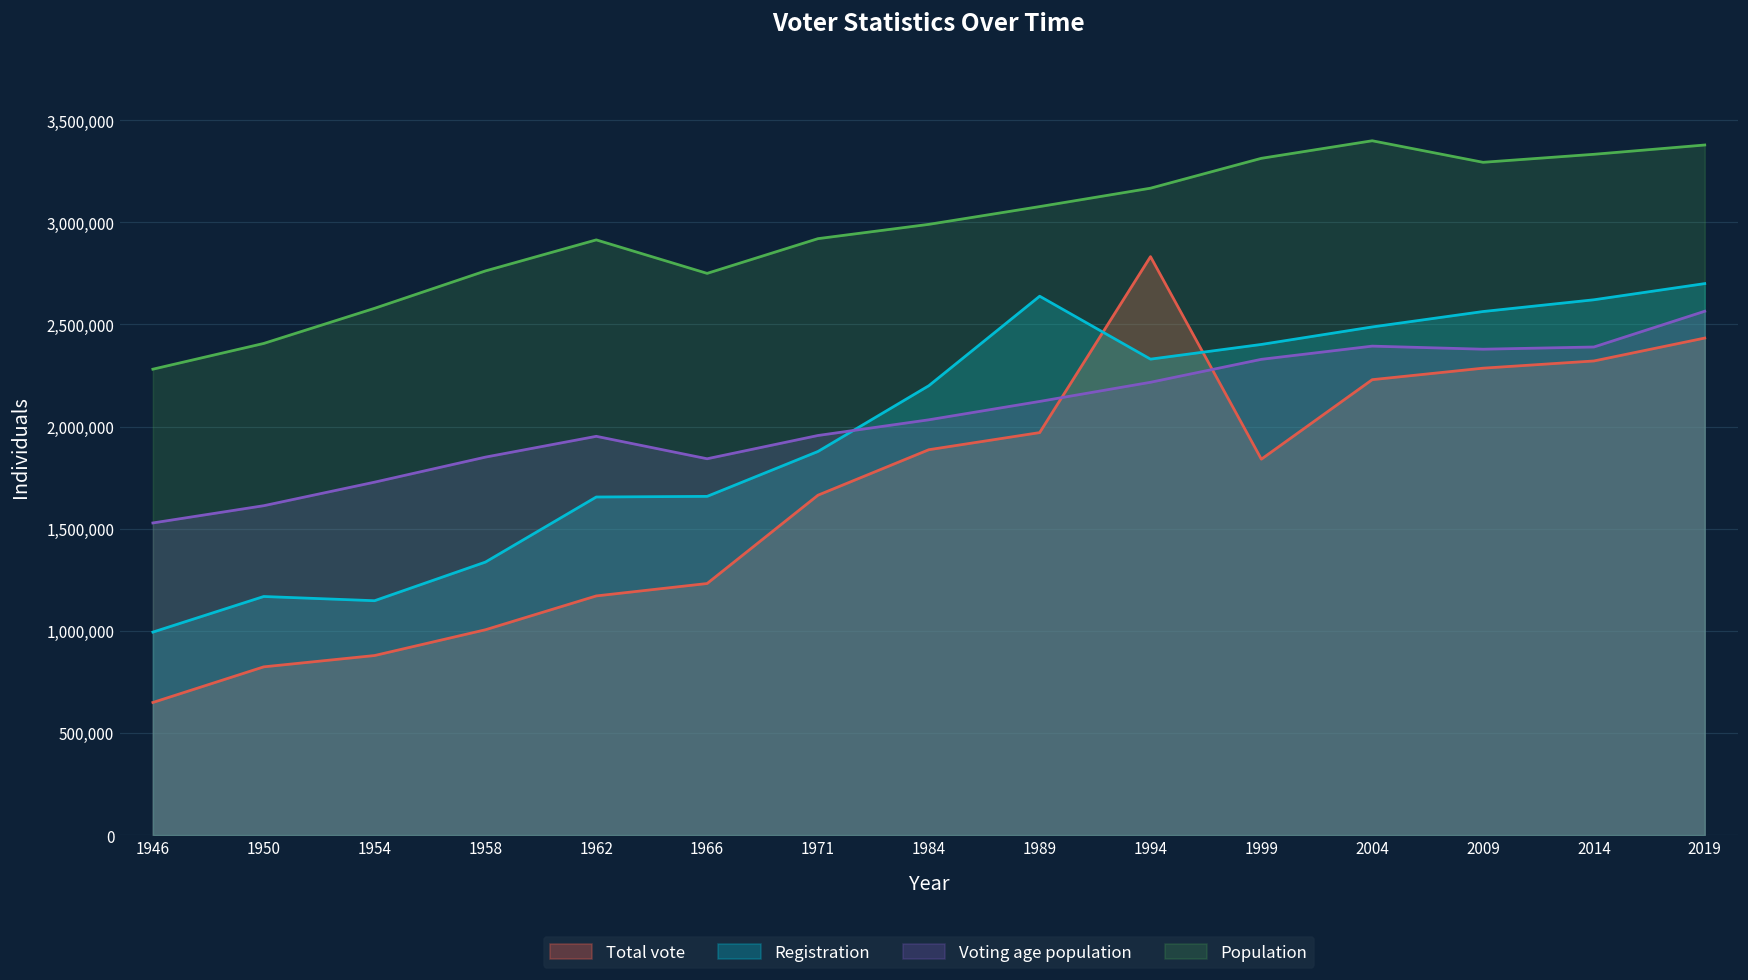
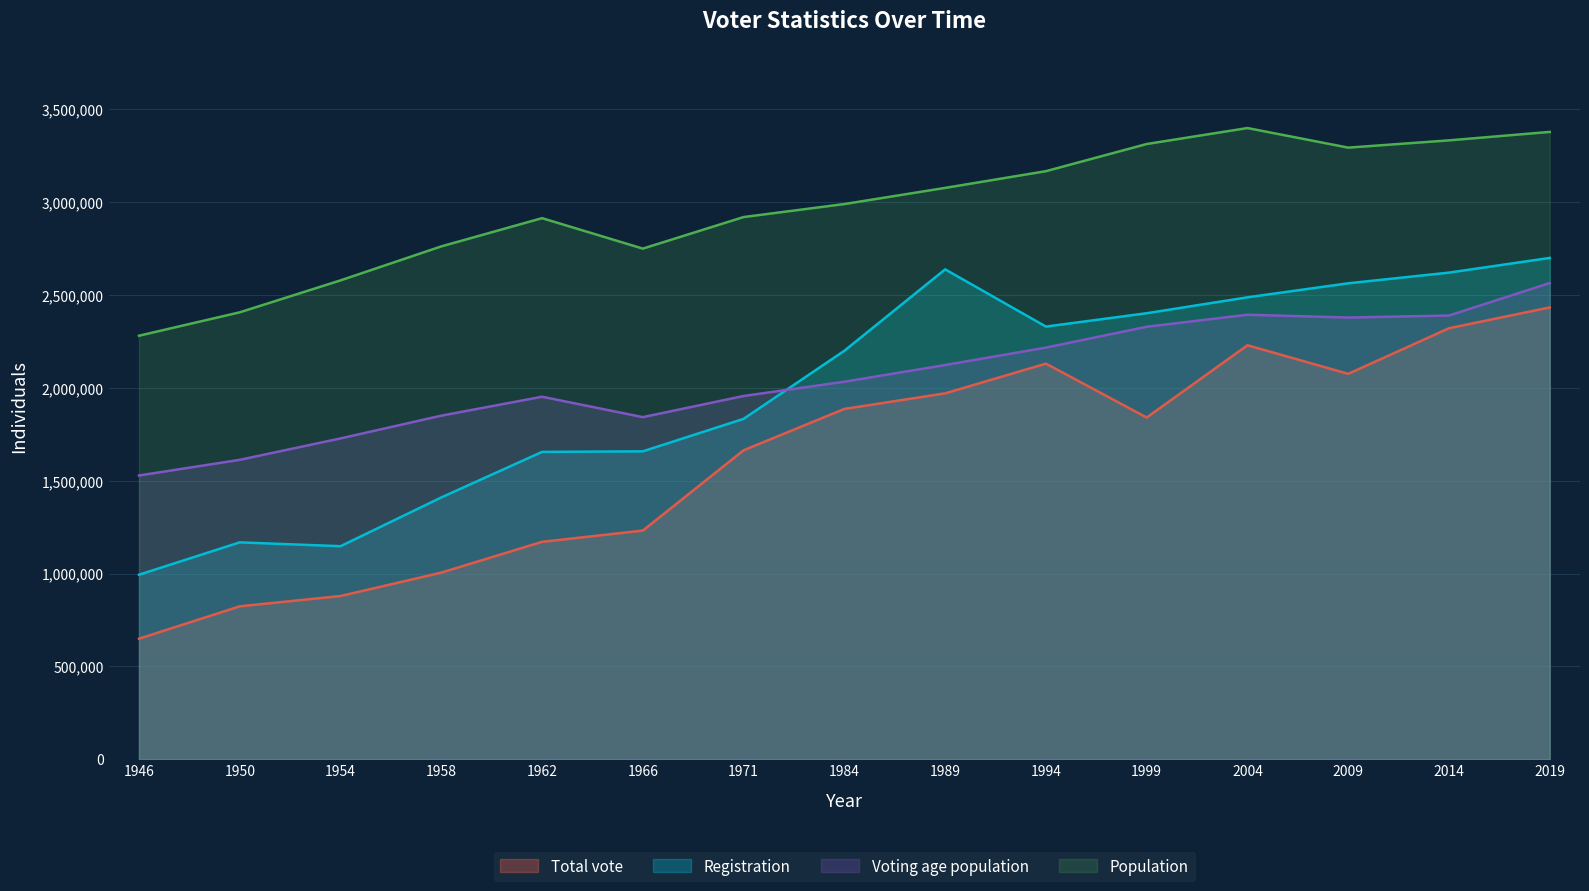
  {
    "Total vote": {
      "1946": "650,000",
      "1950": "820,000",
      "1954": "880,000",
      "1958": "1,010,000",
      "1962": "1,170,000",
      "1966": "1,230,000",
      "1971": "1,660,000",
      "1984": "1,890,000",
      "1989": "1,970,000",
-     "1994": "2,830,000",
+     "1994": "2,130,000",
      "1999": "1,840,000",
      "2004": "2,230,000",
-     "2009": "2,290,000",
+     "2009": "2,080,000",
      "2014": "2,320,000",
      "2019": "2,430,000"
    },
    "Registration": {
      "1946": "990,000",
      "1950": "1,170,000",
      "1954": "1,150,000",
-     "1958": "1,340,000",
+     "1958": "1,410,000",
      "1962": "1,660,000",
      "1966": "1,660,000",
-     "1971": "1,880,000",
+     "1971": "1,830,000",
      "1984": "2,200,000",
      "1989": "2,640,000",
      "1994": "2,330,000",
      "1999": "2,400,000",
      "2004": "2,490,000",
      "2009": "2,560,000",
      "2014": "2,620,000",
      "2019": "2,700,000"
    }
  }
